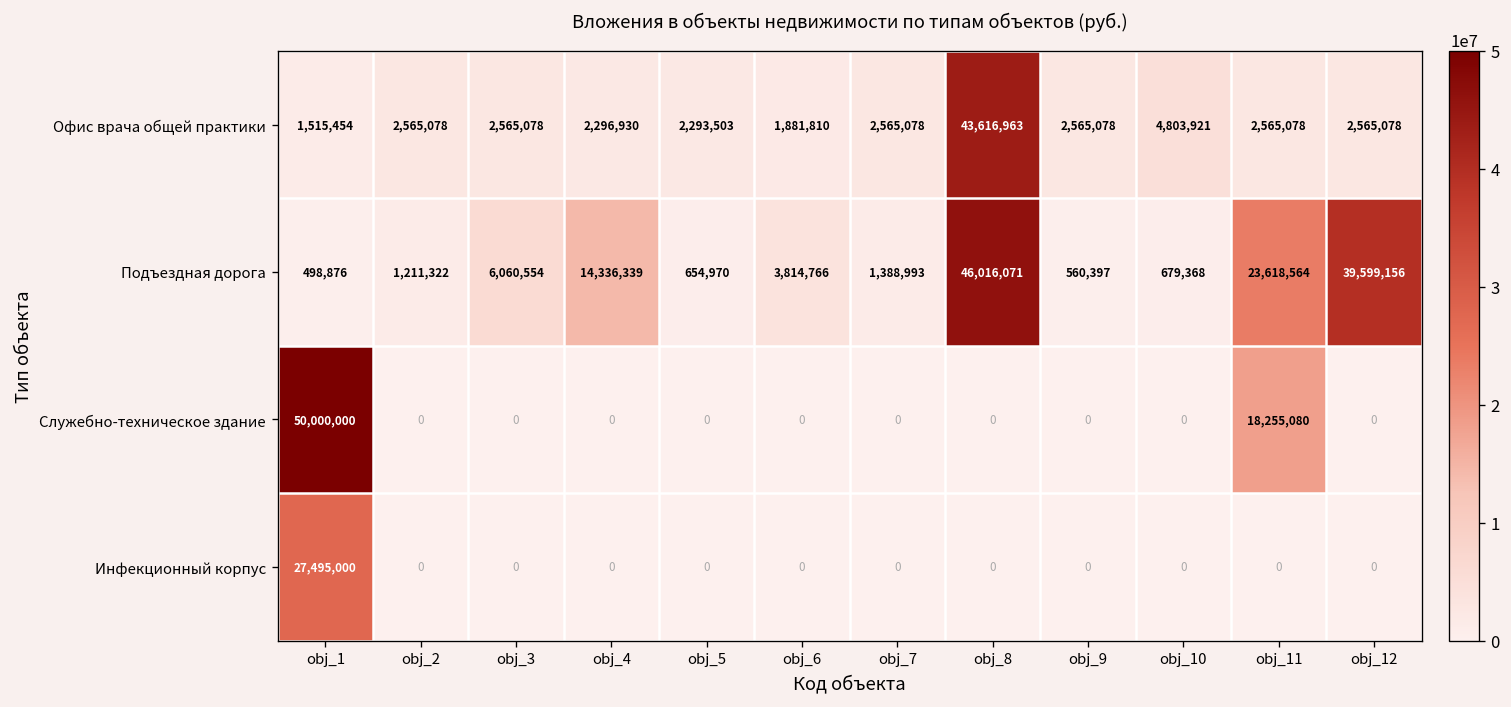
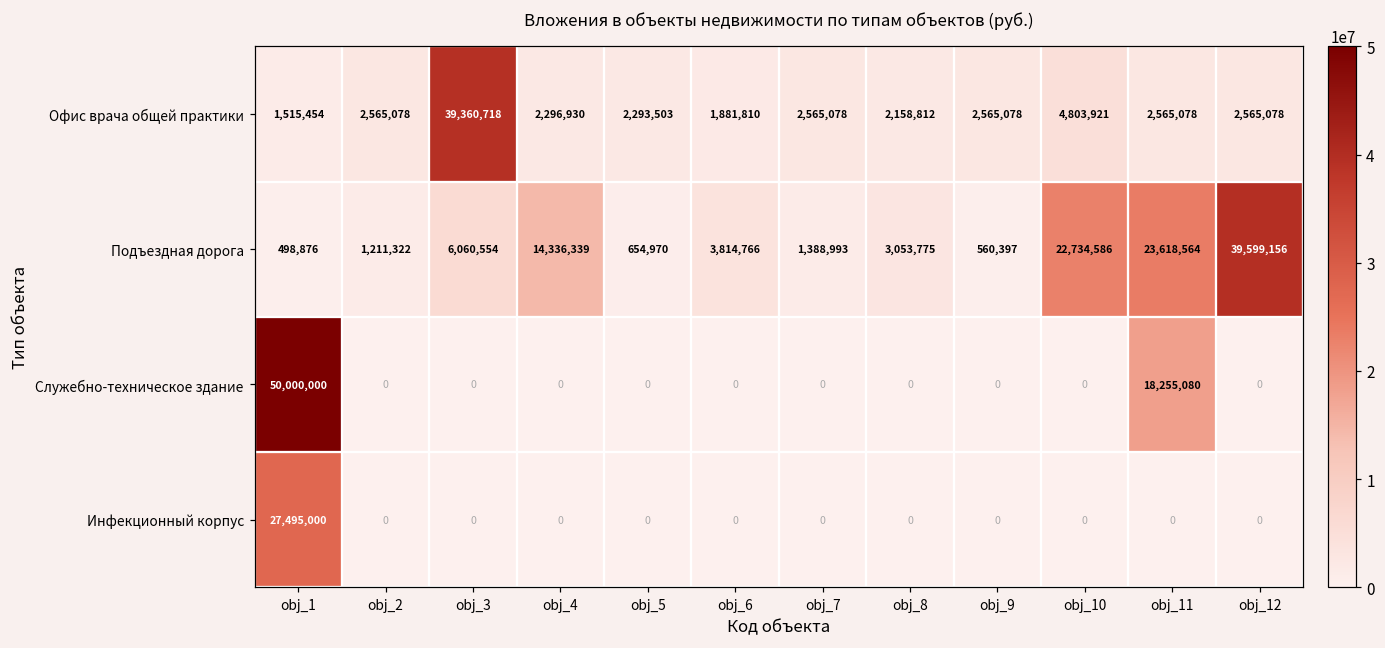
  {
    "Офис врача общей практики": {
      "obj_1": "1,515,454",
      "obj_2": "2,565,078",
-     "obj_3": "2,565,078",
+     "obj_3": "39,360,718",
      "obj_4": "2,296,930",
      "obj_5": "2,293,503",
      "obj_6": "1,881,810",
      "obj_7": "2,565,078",
-     "obj_8": "43,616,963",
+     "obj_8": "2,158,812",
      "obj_9": "2,565,078",
      "obj_10": "4,803,921",
      "obj_11": "2,565,078",
      "obj_12": "2,565,078"
    },
    "Подъездная дорога": {
      "obj_1": "498,876",
      "obj_2": "1,211,322",
      "obj_3": "6,060,554",
      "obj_4": "14,336,339",
      "obj_5": "654,970",
      "obj_6": "3,814,766",
      "obj_7": "1,388,993",
-     "obj_8": "46,016,071",
+     "obj_8": "3,053,775",
      "obj_9": "560,397",
-     "obj_10": "679,368",
+     "obj_10": "22,734,586",
      "obj_11": "23,618,564",
      "obj_12": "39,599,156"
    },
    "Служебно-техническое здание": {
      "obj_1": "50,000,000",
      "obj_2": "0",
      "obj_3": "0",
      "obj_4": "0",
      "obj_5": "0",
      "obj_6": "0",
      "obj_7": "0",
      "obj_8": "0",
      "obj_9": "0",
      "obj_10": "0",
      "obj_11": "18,255,080",
      "obj_12": "0"
    },
    "Инфекционный корпус": {
      "obj_1": "27,495,000",
      "obj_2": "0",
      "obj_3": "0",
      "obj_4": "0",
      "obj_5": "0",
      "obj_6": "0",
      "obj_7": "0",
      "obj_8": "0",
      "obj_9": "0",
      "obj_10": "0",
      "obj_11": "0",
      "obj_12": "0"
    }
  }
